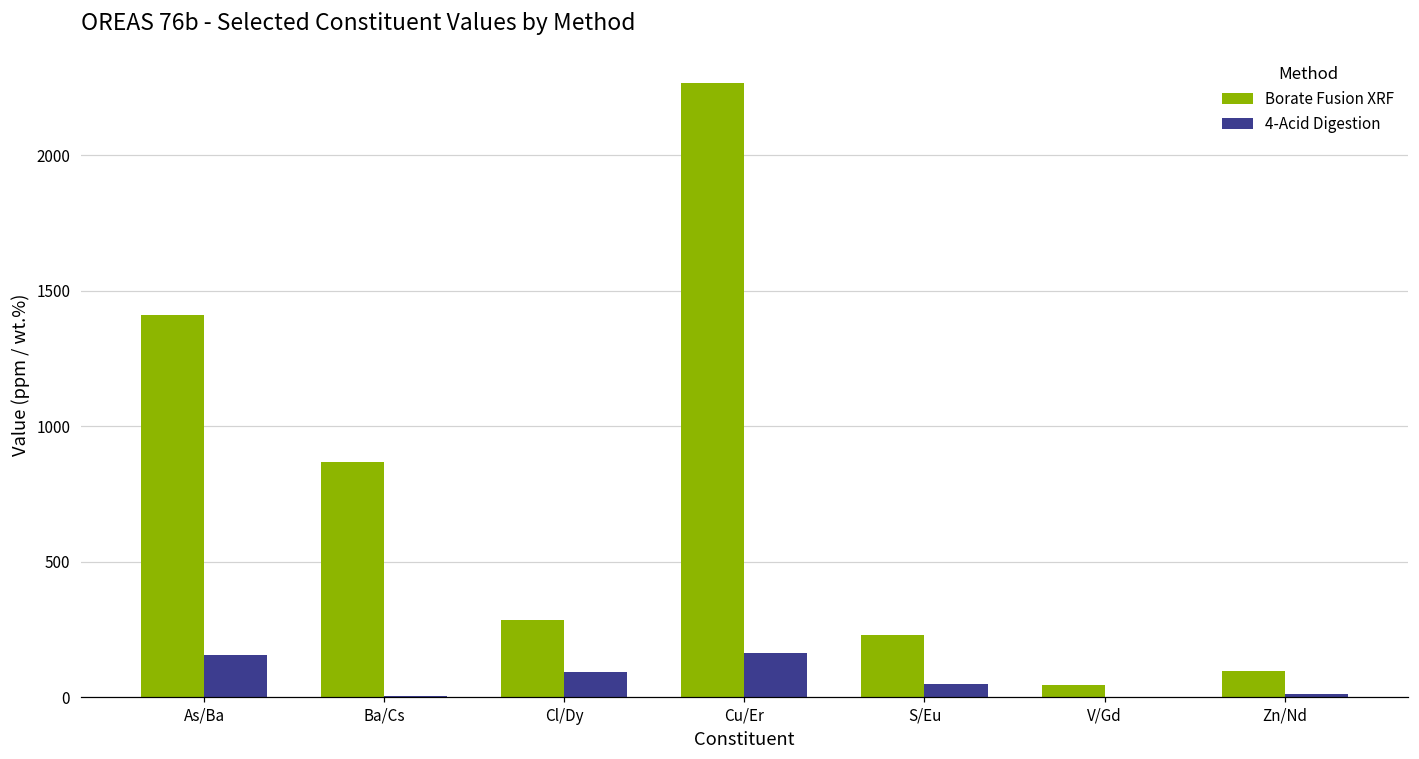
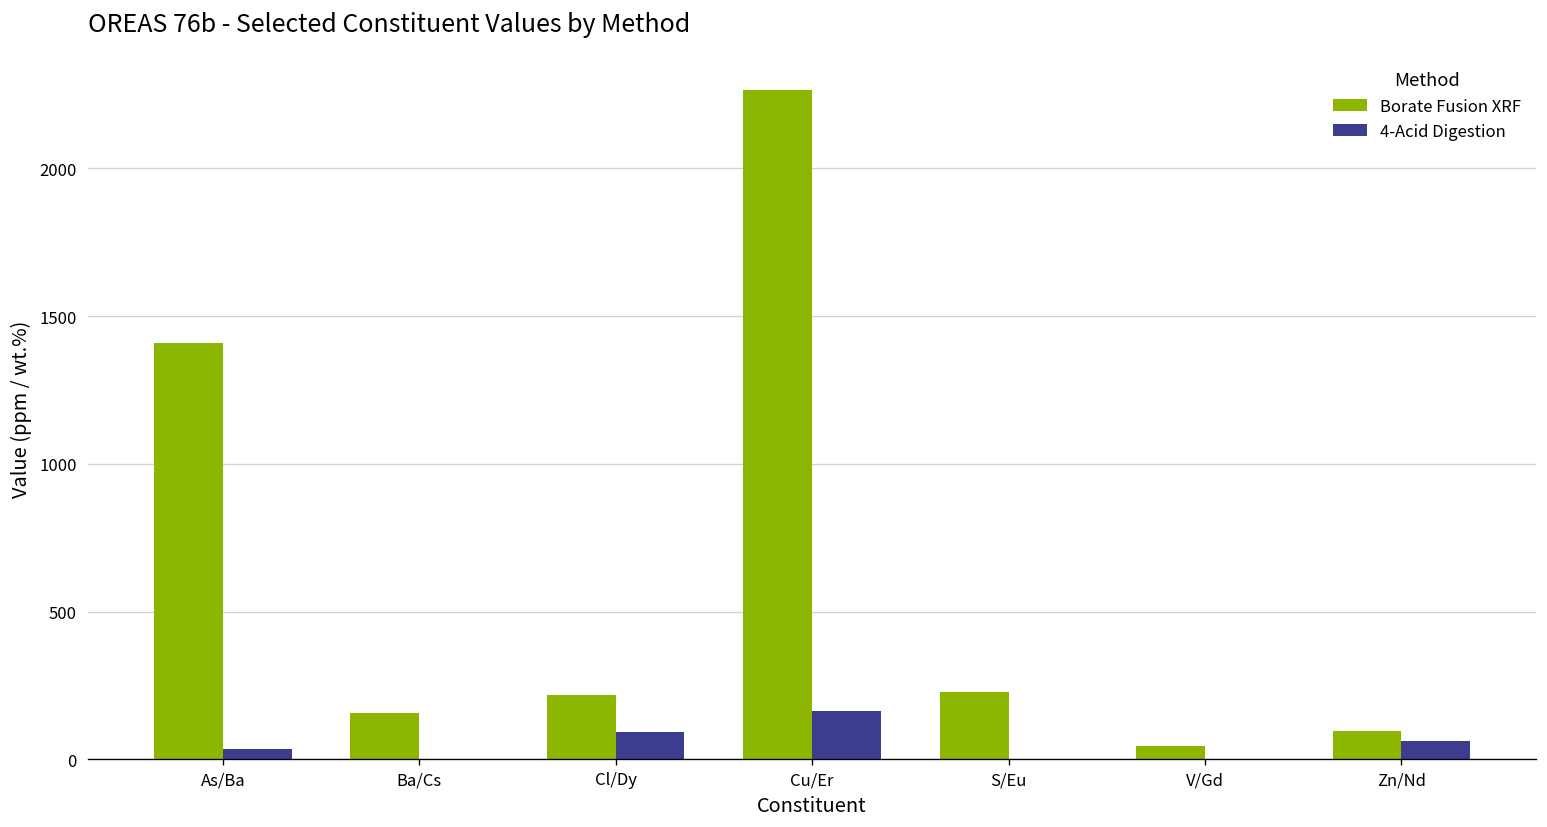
  {
    "Borate Fusion XRF": {
      "As/Ba": 1410,
-     "Ba/Cs": 870,
-     "Cl/Dy": 290,
+     "Ba/Cs": 160,
+     "Cl/Dy": 220,
      "Cu/Er": 2270,
      "S/Eu": 230,
      "V/Gd": 40,
      "Zn/Nd": 100
    },
    "4-Acid Digestion": {
-     "As/Ba": 150,
+     "As/Ba": 40,
      "Cl/Dy": 90,
      "Cu/Er": 160,
-     "S/Eu": 50,
-     "Zn/Nd": 10
+     "S/Eu": 0,
+     "Zn/Nd": 60
    }
  }
